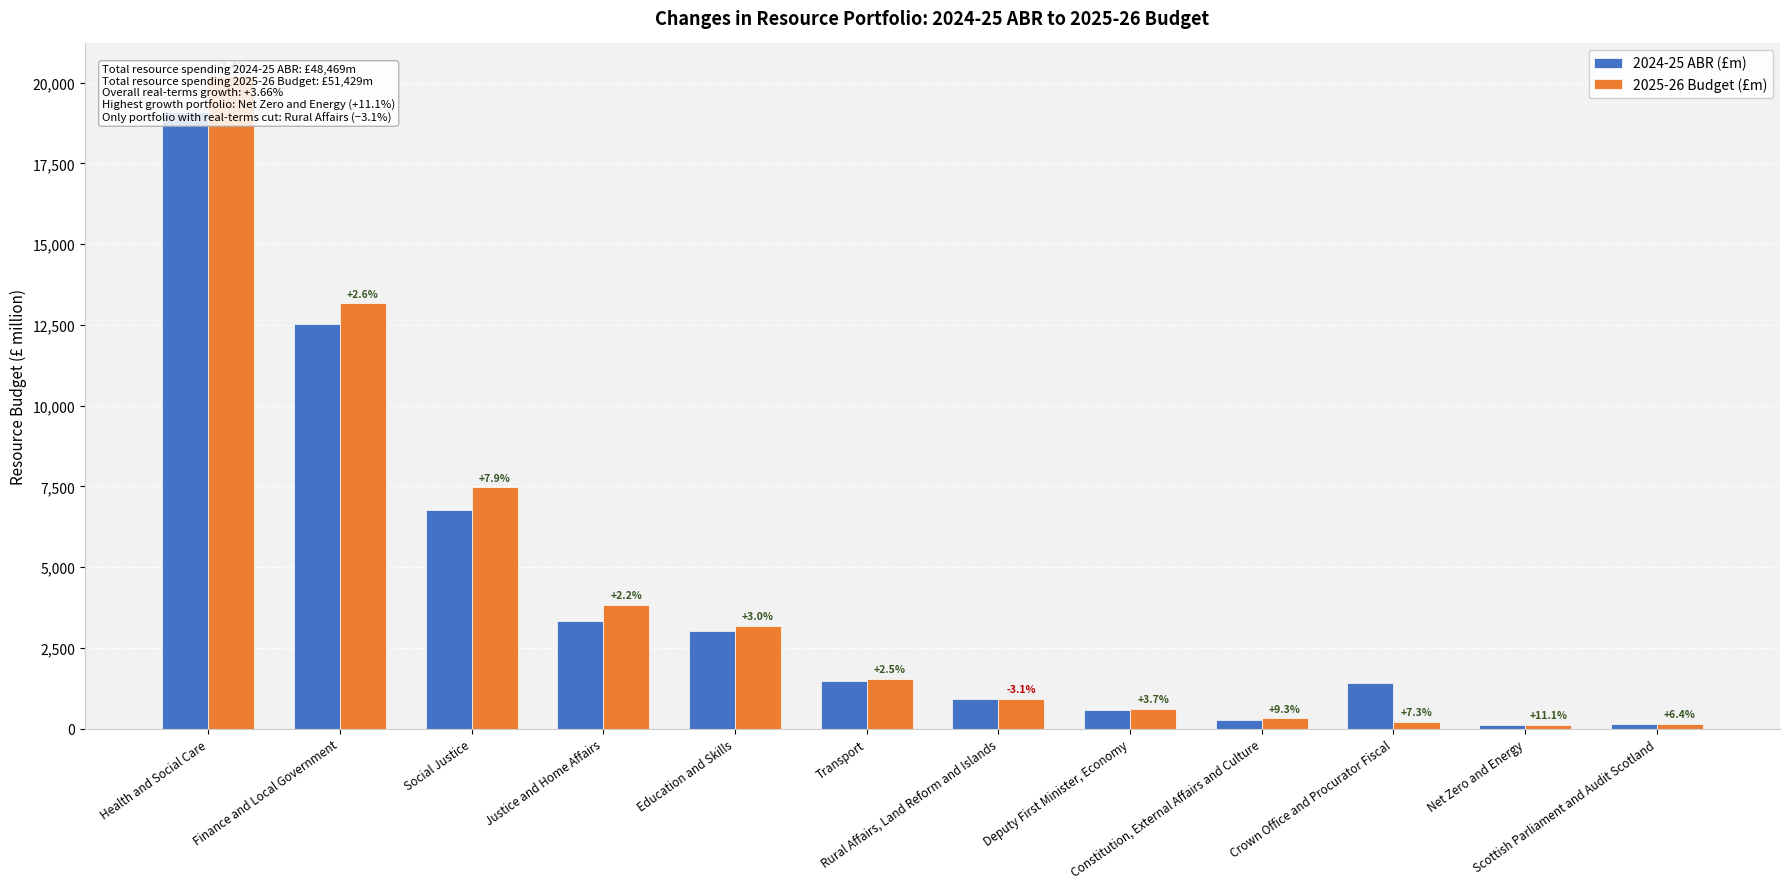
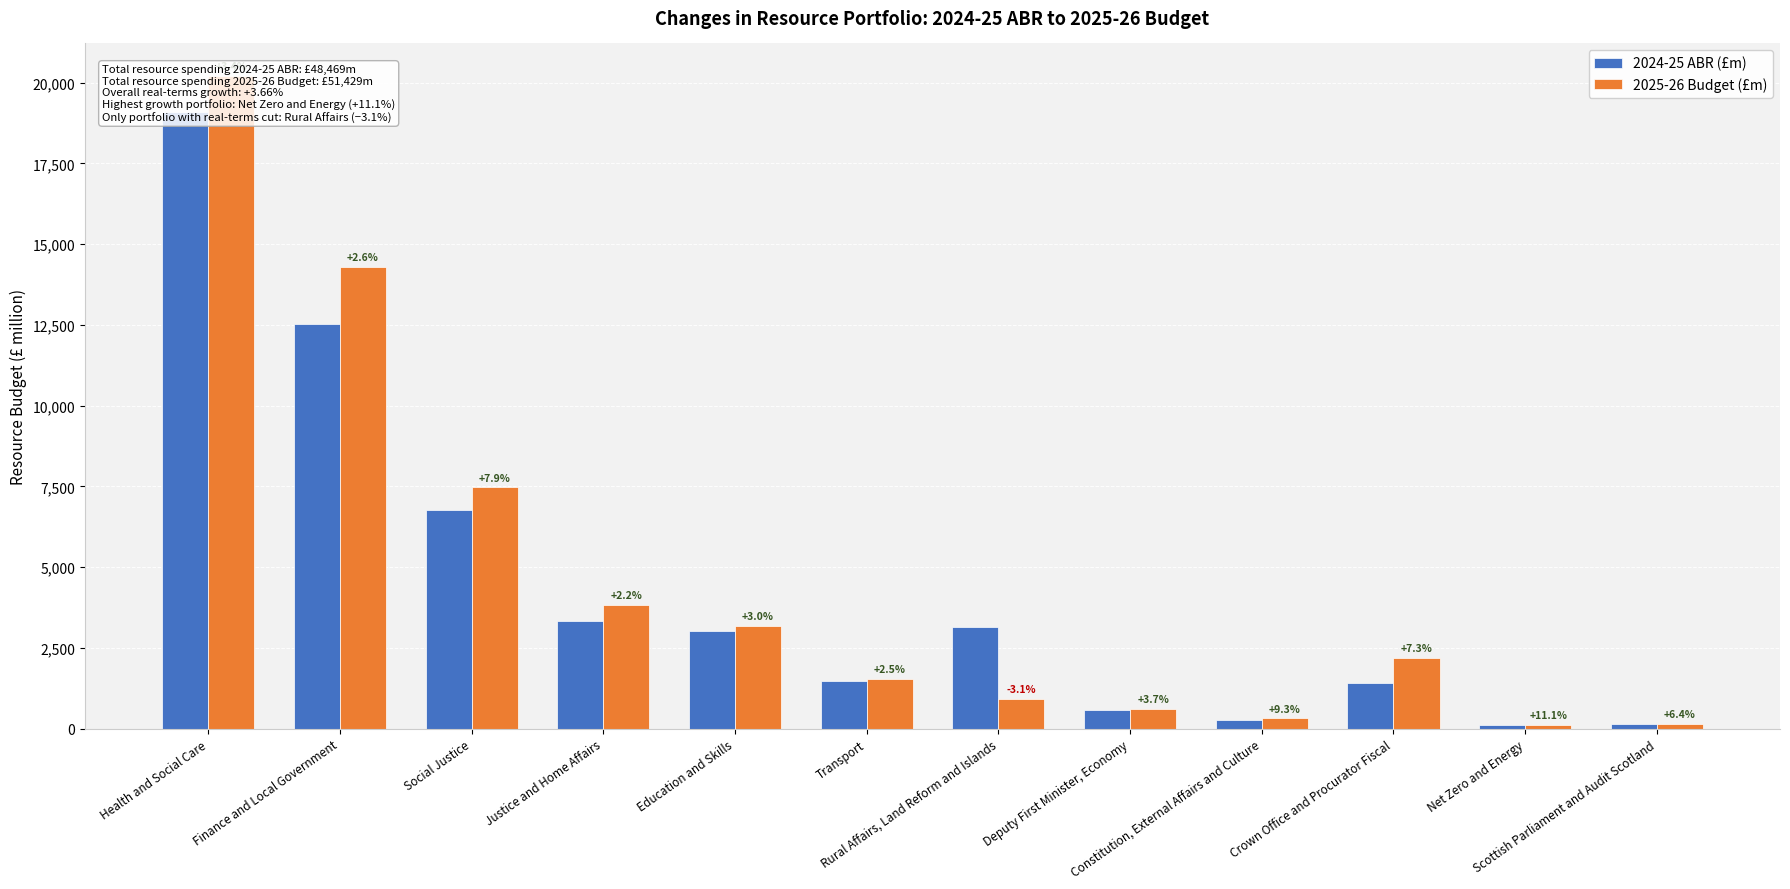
  {
    "2024-25 ABR (£m)": {
      "Finance and Local Government": "12,500",
      "Social Justice": "6,800",
      "Justice and Home Affairs": "3,300",
      "Education and Skills": "3,000",
      "Transport": "1,500",
-     "Rural Affairs, Land Reform and Islands": "900",
+     "Rural Affairs, Land Reform and Islands": "3,100",
      "Deputy First Minister, Economy": "600",
      "Constitution, External Affairs and Culture": "300",
      "Crown Office and Procurator Fiscal": "1,400",
      "Net Zero and Energy": "100",
      "Scottish Parliament and Audit Scotland": "100"
    },
    "2025-26 Budget (£m)": {
-     "Finance and Local Government": "13,200",
-     "Crown Office and Procurator Fiscal": "200"
+     "Finance and Local Government": "14,300",
+     "Crown Office and Procurator Fiscal": "2,200"
    }
  }
